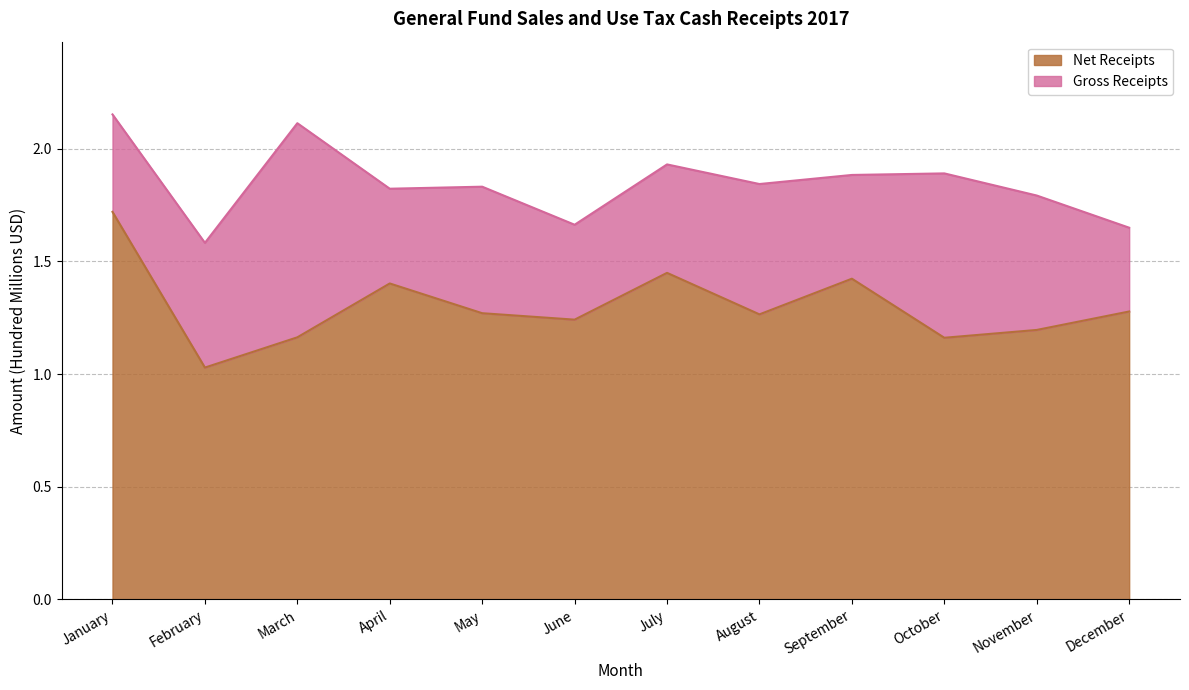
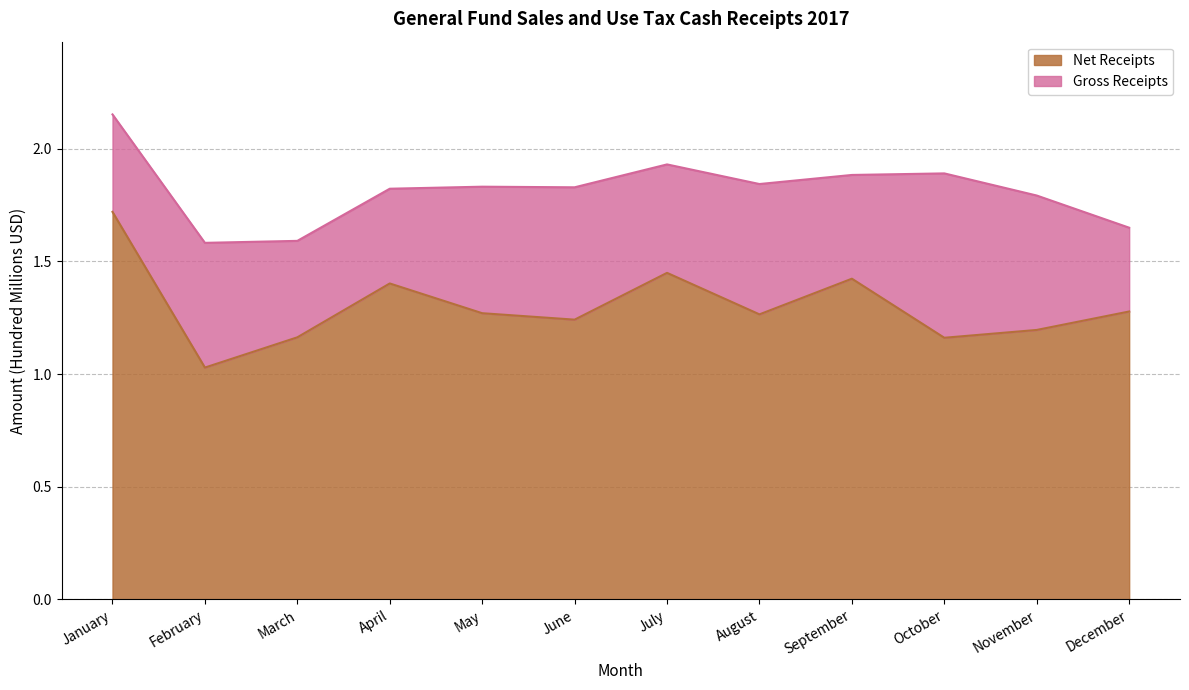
  {
    "Gross Receipts": {
      "January": 2.15,
      "February": 1.58,
-     "March": 2.11,
+     "March": 1.59,
      "April": 1.82,
      "May": 1.83,
-     "June": 1.66,
+     "June": 1.83,
      "July": 1.93,
      "August": 1.84,
      "September": 1.88,
      "October": 1.89,
      "November": 1.79,
      "December": 1.65
    },
    "Net Receipts": {
      "January": 1.72,
      "February": 1.03,
      "March": 1.16,
      "April": 1.40,
      "May": 1.27,
      "June": 1.24,
      "July": 1.45,
      "August": 1.27,
      "September": 1.42,
      "October": 1.16,
      "November": 1.20,
      "December": 1.28
    }
  }
